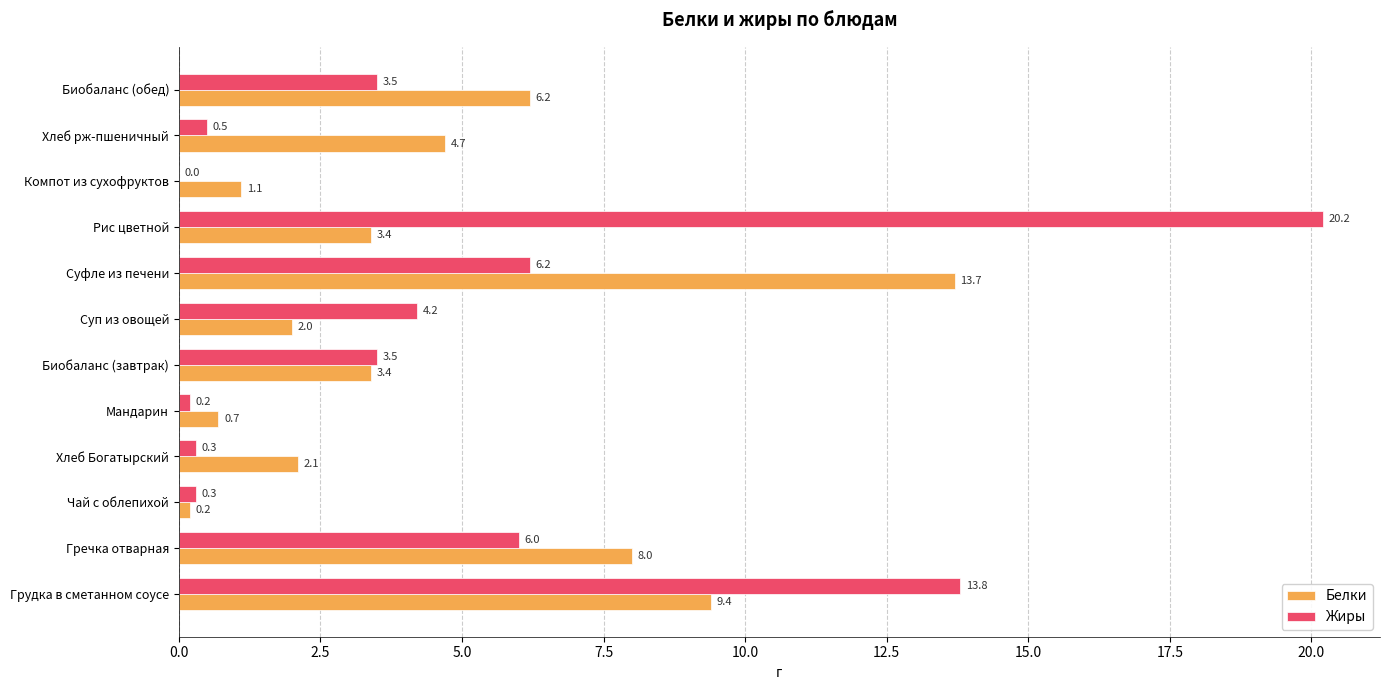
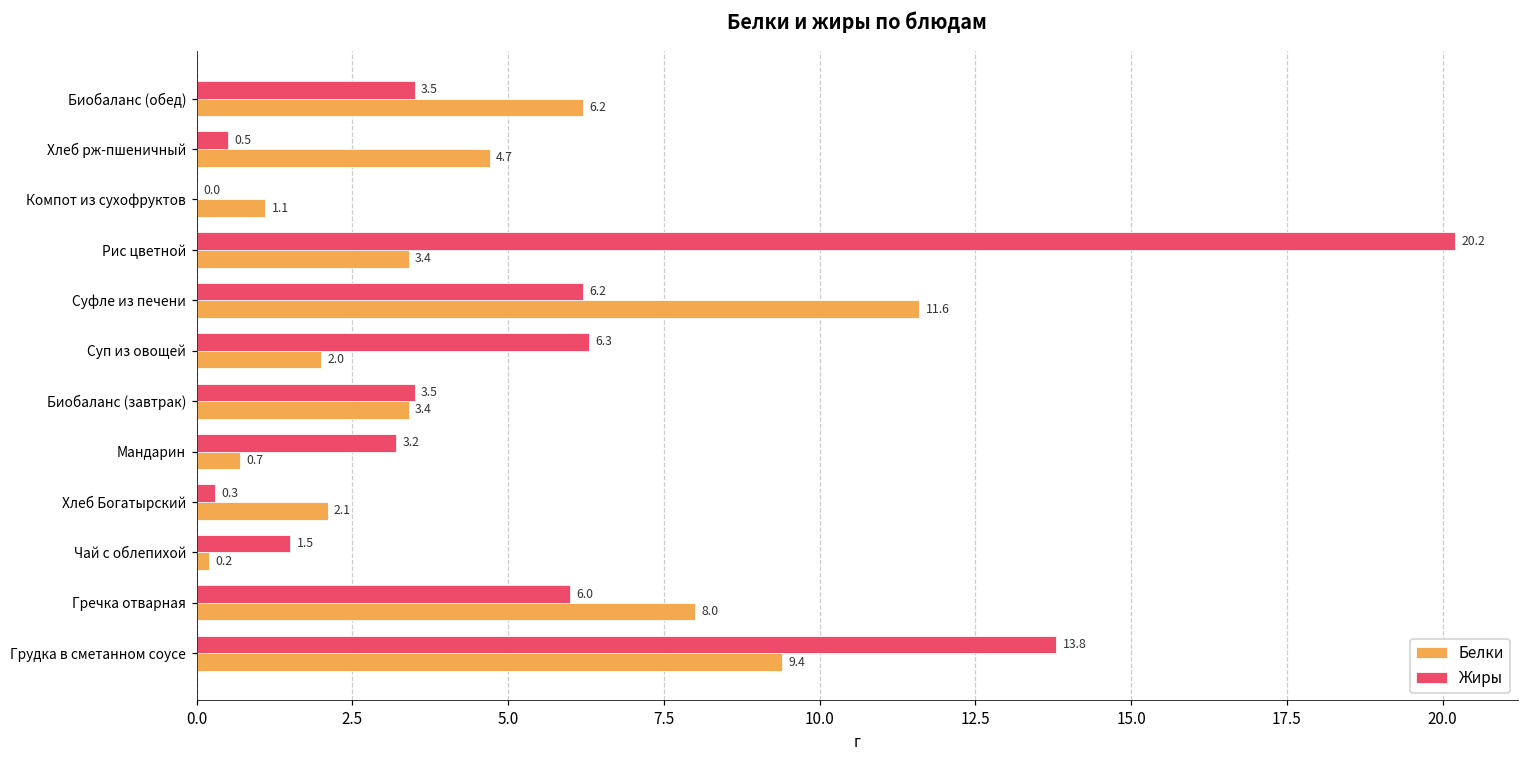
  {
    "Белки": {
      "Биобаланс (обед)": 6.2,
      "Хлеб рж-пшеничный": 4.7,
      "Компот из сухофруктов": 1.1,
      "Рис цветной": 3.4,
-     "Суфле из печени": 13.7,
+     "Суфле из печени": 11.6,
      "Суп из овощей": 2.0,
      "Биобаланс (завтрак)": 3.4,
      "Мандарин": 0.7,
      "Хлеб Богатырский": 2.1,
      "Чай с облепихой": 0.2,
      "Гречка отварная": 8.0,
      "Грудка в сметанном соусе": 9.4
    },
    "Жиры": {
      "Биобаланс (обед)": 3.5,
      "Хлеб рж-пшеничный": 0.5,
      "Компот из сухофруктов": 0.0,
      "Рис цветной": 20.2,
      "Суфле из печени": 6.2,
-     "Суп из овощей": 4.2,
+     "Суп из овощей": 6.3,
      "Биобаланс (завтрак)": 3.5,
-     "Мандарин": 0.2,
+     "Мандарин": 3.2,
      "Хлеб Богатырский": 0.3,
-     "Чай с облепихой": 0.3,
+     "Чай с облепихой": 1.5,
      "Гречка отварная": 6.0,
      "Грудка в сметанном соусе": 13.8
    }
  }
